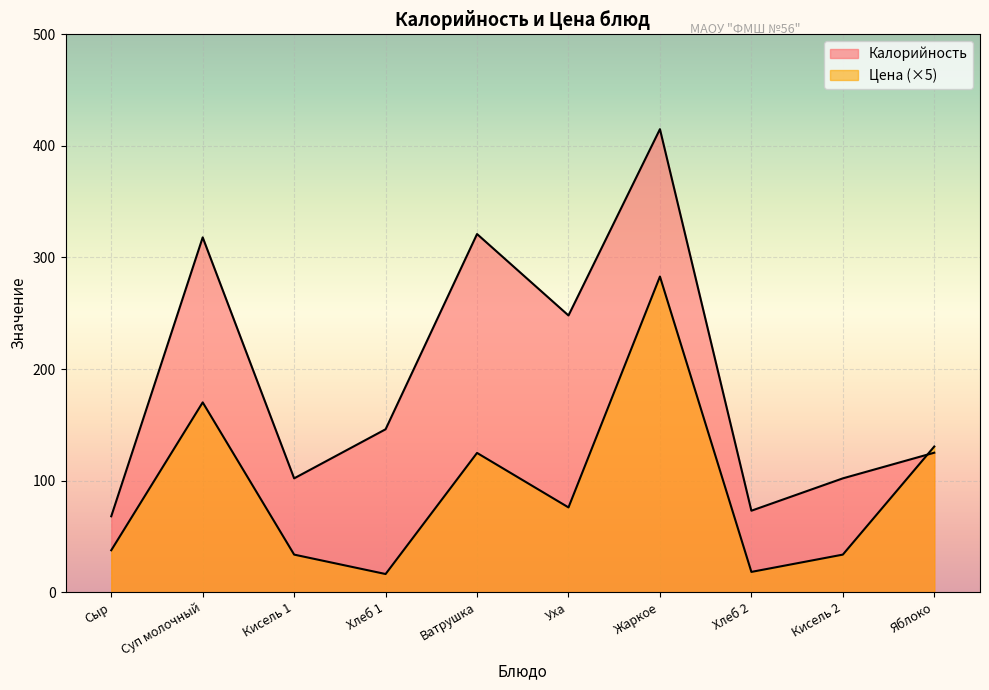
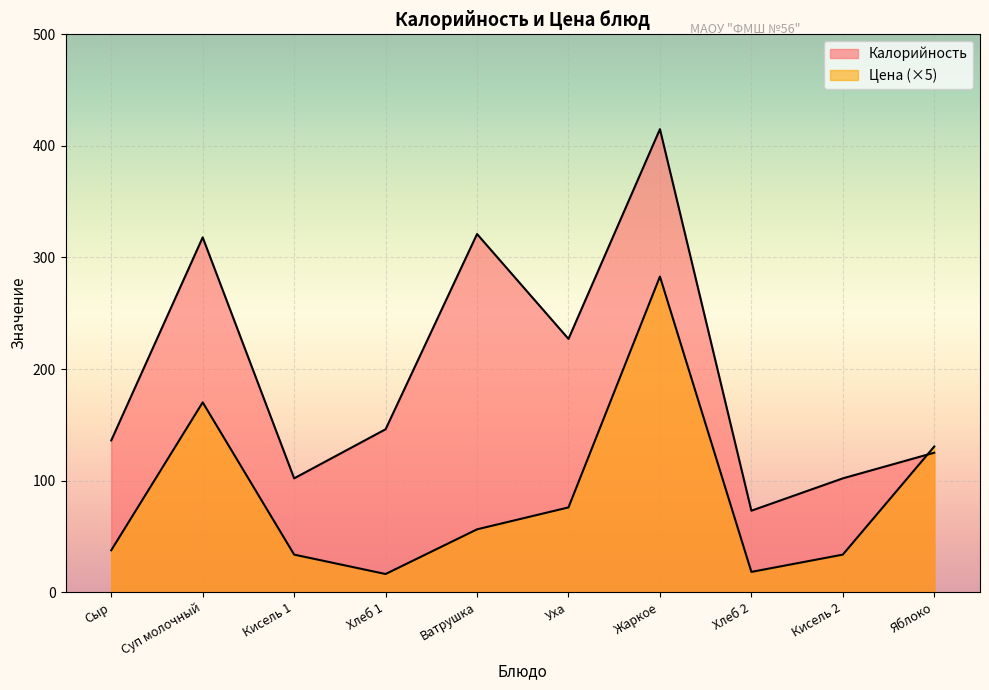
  {
    "Калорийность": {
-     "Сыр": 68,
+     "Сыр": 136,
      "Суп молочный": 318,
      "Кисель 1": 102,
      "Хлеб 1": 146,
      "Ватрушка": 321,
-     "Уха": 248,
+     "Уха": 227,
      "Жаркое": 415,
      "Хлеб 2": 73,
      "Кисель 2": 102,
      "Яблоко": 125
    },
    "Цена (×5)": {
      "Сыр": 38,
      "Суп молочный": 170,
      "Кисель 1": 34,
      "Хлеб 1": 16,
-     "Ватрушка": 125,
+     "Ватрушка": 56,
      "Уха": 76,
      "Жаркое": 283,
      "Хлеб 2": 18,
      "Кисель 2": 34,
      "Яблоко": 131
    }
  }
